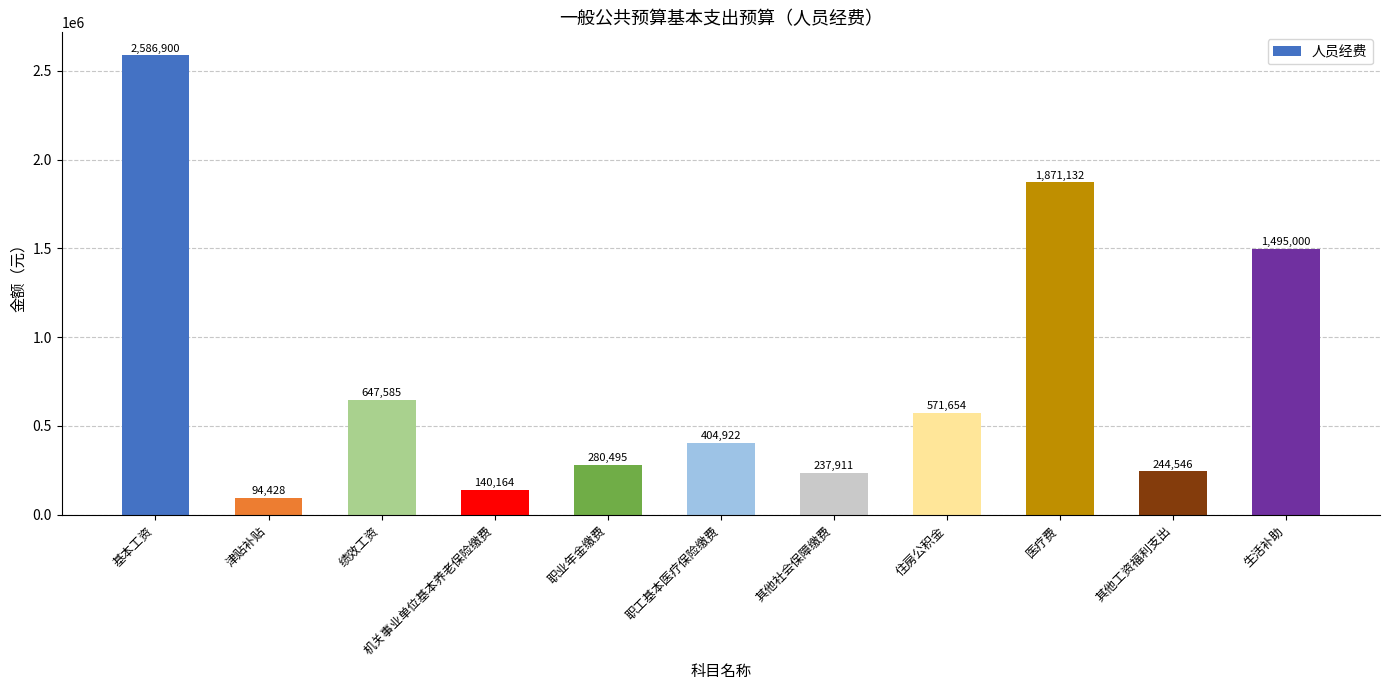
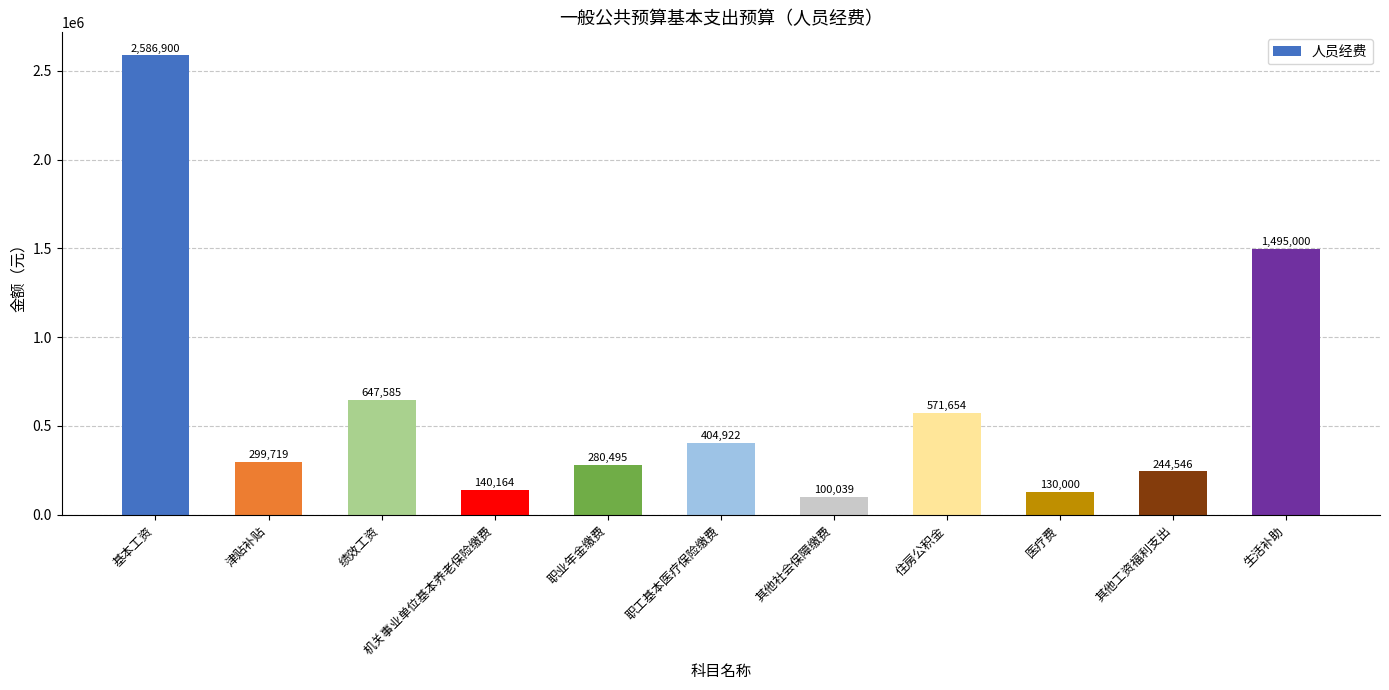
  {
    "基本工资": "2,586,900",
-   "津贴补贴": "94,428",
+   "津贴补贴": "299,719",
    "绩效工资": "647,585",
    "机关事业单位基本养老保险缴费": "140,164",
    "职业年金缴费": "280,495",
    "职工基本医疗保险缴费": "404,922",
-   "其他社会保障缴费": "237,911",
+   "其他社会保障缴费": "100,039",
    "住房公积金": "571,654",
-   "医疗费": "1,871,132",
+   "医疗费": "130,000",
    "其他工资福利支出": "244,546",
    "生活补助": "1,495,000"
  }
